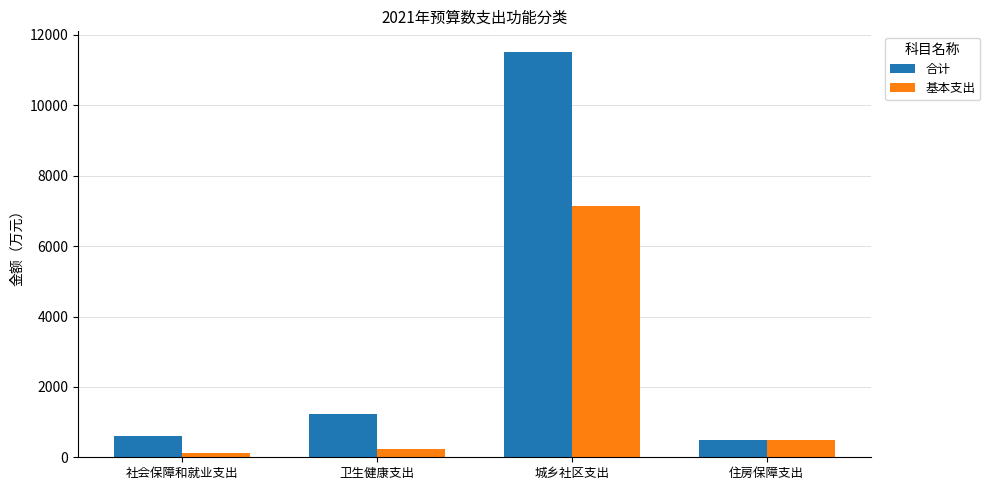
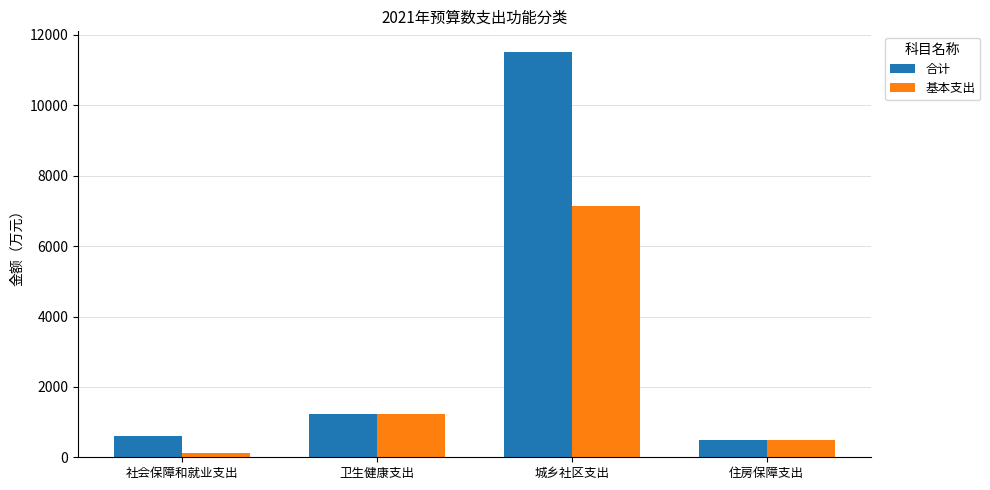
  {
    "合计": {
      "社会保障和就业支出": 600,
      "卫生健康支出": 1200,
      "城乡社区支出": 11500,
      "住房保障支出": 500
    },
    "基本支出": {
      "社会保障和就业支出": 100,
-     "卫生健康支出": 200,
+     "卫生健康支出": 1200,
      "城乡社区支出": 7100,
      "住房保障支出": 500
    }
  }
